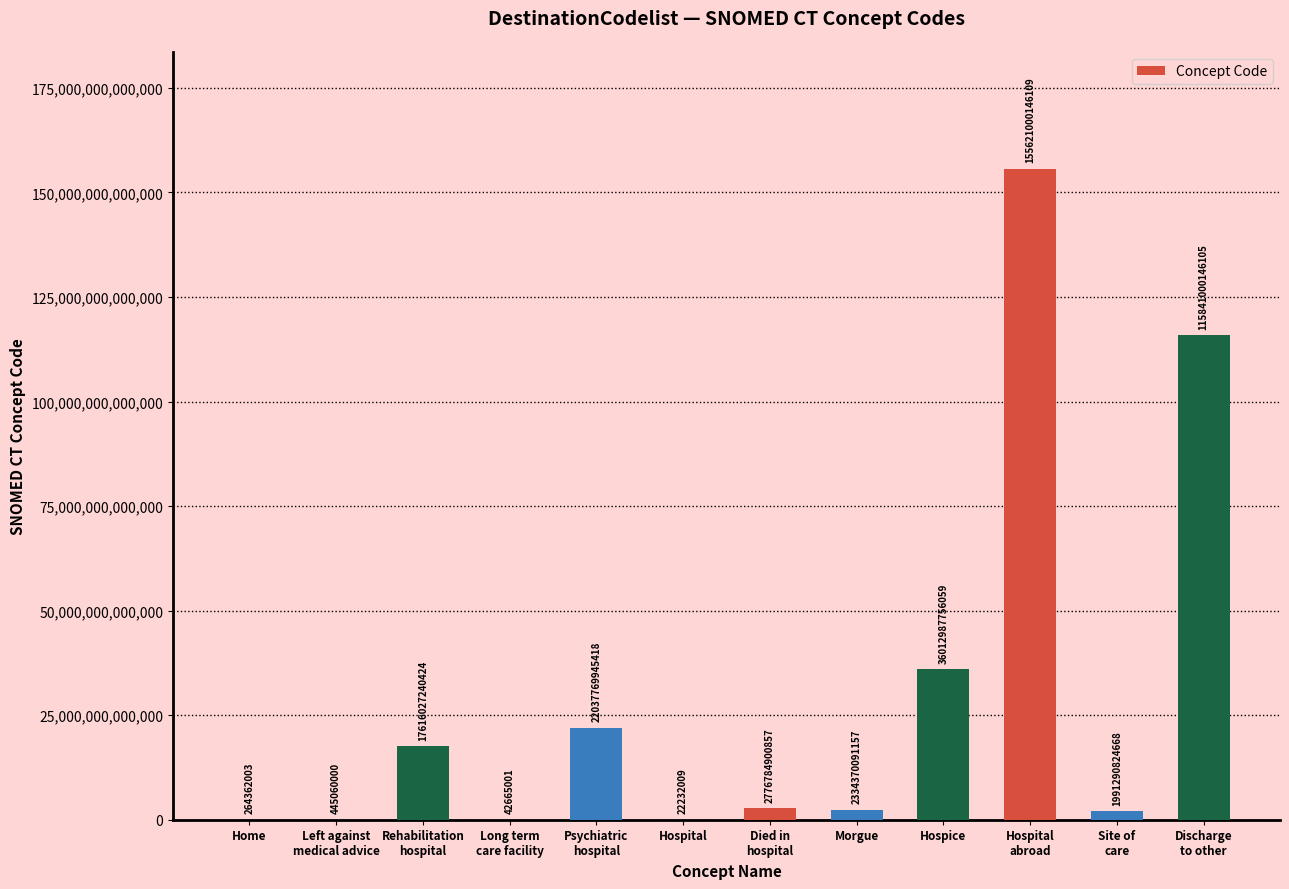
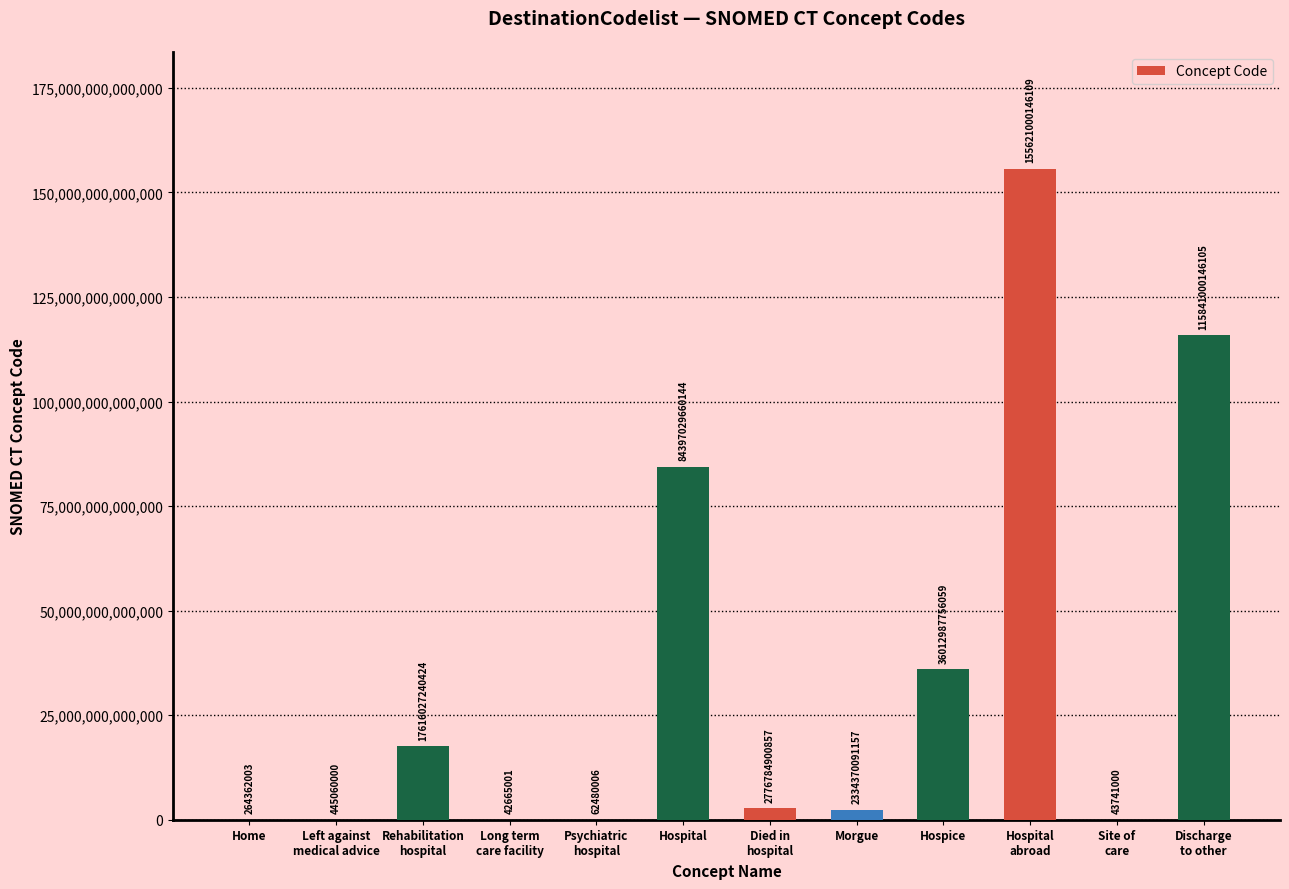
  {
    "Home": 264362003,
    "Left against medical advice": 445060000,
    "Rehabilitation hospital": 17616027240424,
    "Long term care facility": 42665001,
-   "Psychiatric hospital": 22037769945418,
-   "Hospital": 22232009,
+   "Psychiatric hospital": 62480006,
+   "Hospital": 84397029660144,
    "Died in hospital": 2776784900857,
    "Morgue": 2334370091157,
    "Hospice": 36012987756059,
    "Hospital abroad": 155621000146109,
-   "Site of care": 1991290824668,
+   "Site of care": 43741000,
    "Discharge to other": 115841000146105
  }
